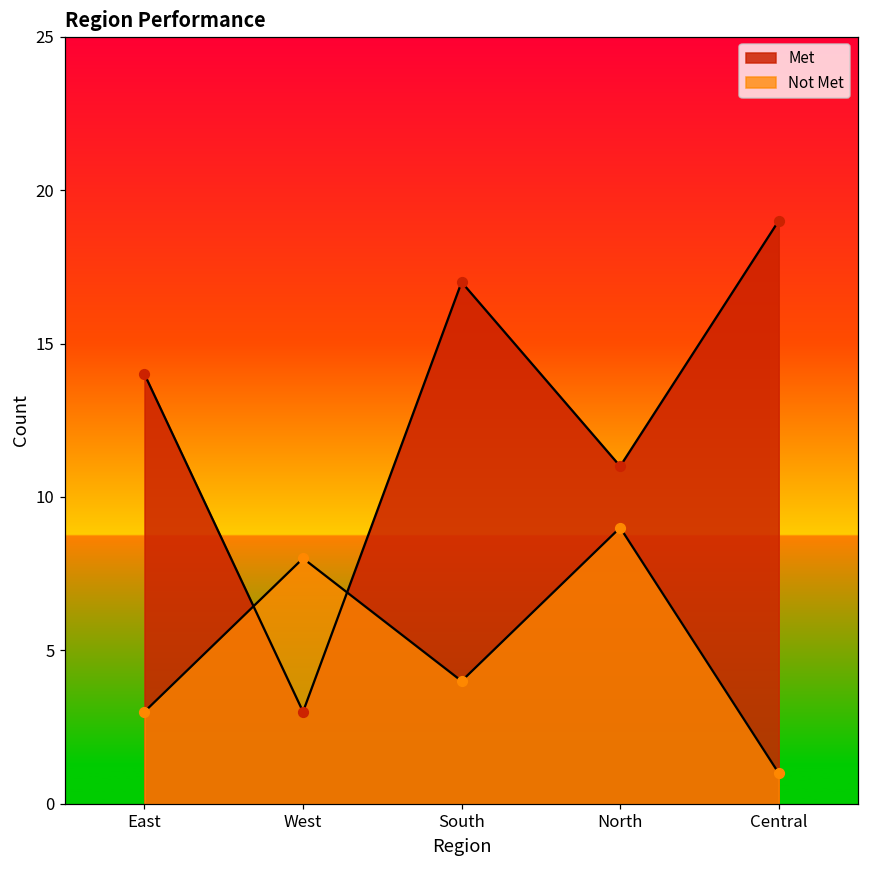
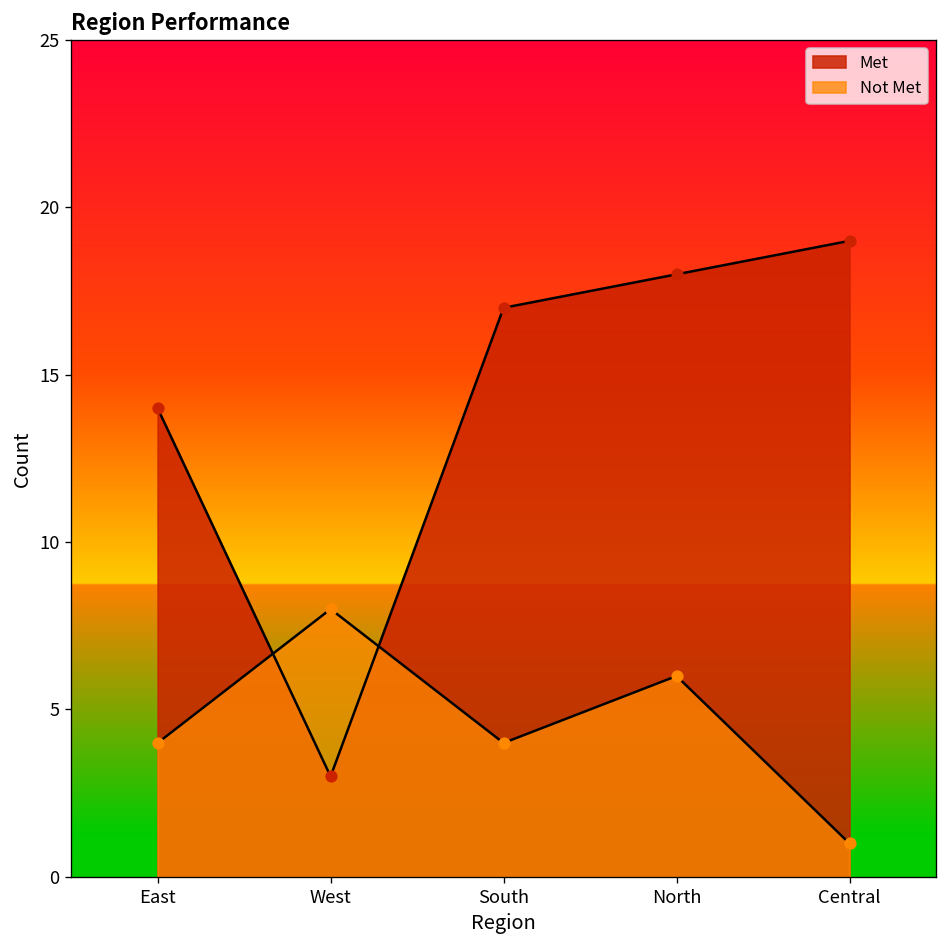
  {
    "Met": {
      "East": 14,
      "West": 3,
      "South": 17,
-     "North": 11,
+     "North": 18,
      "Central": 19
    },
    "Not Met": {
-     "East": 3,
+     "East": 4,
      "West": 8,
      "South": 4,
-     "North": 9,
+     "North": 6,
      "Central": 1
    }
  }
